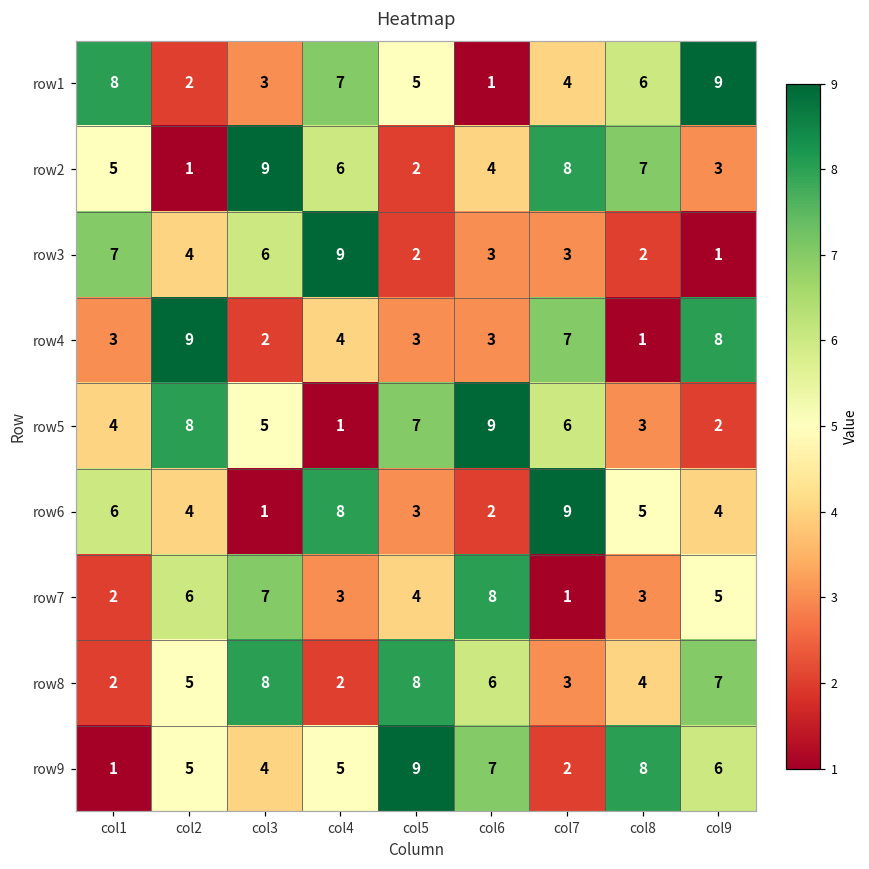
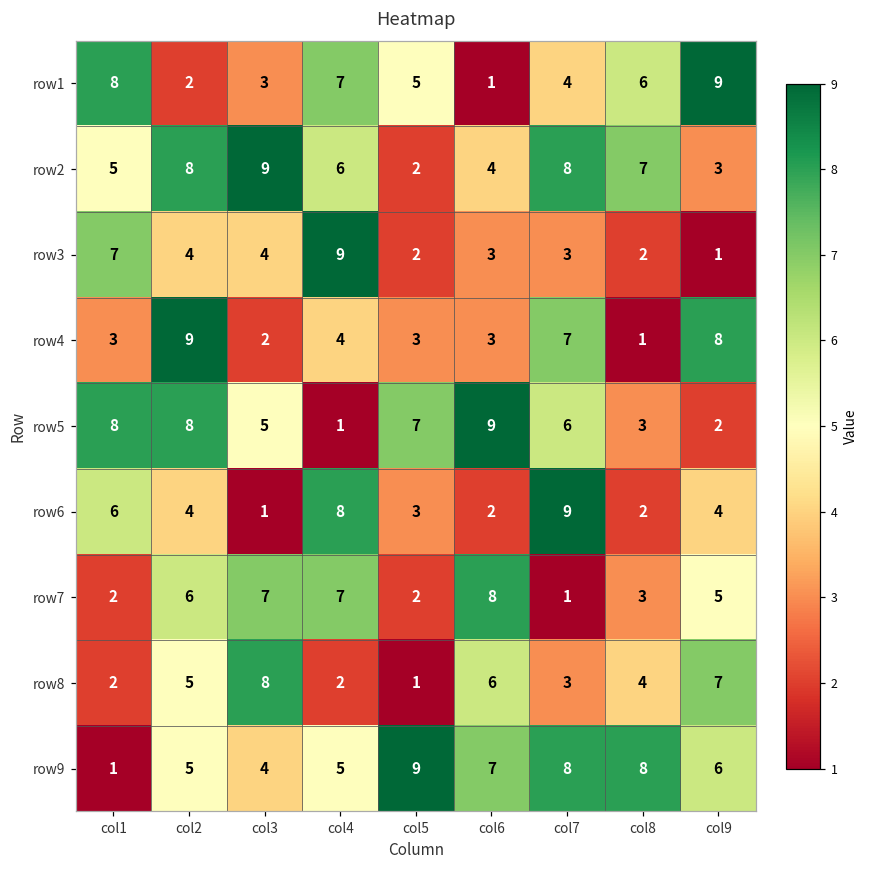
  {
    "row1": {
      "col1": 8,
      "col2": 2,
      "col3": 3,
      "col4": 7,
      "col5": 5,
      "col6": 1,
      "col7": 4,
      "col8": 6,
      "col9": 9
    },
    "row2": {
      "col1": 5,
-     "col2": 1,
+     "col2": 8,
      "col3": 9,
      "col4": 6,
      "col5": 2,
      "col6": 4,
      "col7": 8,
      "col8": 7,
      "col9": 3
    },
    "row3": {
      "col1": 7,
      "col2": 4,
-     "col3": 6,
+     "col3": 4,
      "col4": 9,
      "col5": 2,
      "col6": 3,
      "col7": 3,
      "col8": 2,
      "col9": 1
    },
    "row4": {
      "col1": 3,
      "col2": 9,
      "col3": 2,
      "col4": 4,
      "col5": 3,
      "col6": 3,
      "col7": 7,
      "col8": 1,
      "col9": 8
    },
    "row5": {
-     "col1": 4,
+     "col1": 8,
      "col2": 8,
      "col3": 5,
      "col4": 1,
      "col5": 7,
      "col6": 9,
      "col7": 6,
      "col8": 3,
      "col9": 2
    },
    "row6": {
      "col1": 6,
      "col2": 4,
      "col3": 1,
      "col4": 8,
      "col5": 3,
      "col6": 2,
      "col7": 9,
-     "col8": 5,
+     "col8": 2,
      "col9": 4
    },
    "row7": {
      "col1": 2,
      "col2": 6,
      "col3": 7,
-     "col4": 3,
-     "col5": 4,
+     "col4": 7,
+     "col5": 2,
      "col6": 8,
      "col7": 1,
      "col8": 3,
      "col9": 5
    },
    "row8": {
      "col1": 2,
      "col2": 5,
      "col3": 8,
      "col4": 2,
-     "col5": 8,
+     "col5": 1,
      "col6": 6,
      "col7": 3,
      "col8": 4,
      "col9": 7
    },
    "row9": {
      "col1": 1,
      "col2": 5,
      "col3": 4,
      "col4": 5,
      "col5": 9,
      "col6": 7,
-     "col7": 2,
+     "col7": 8,
      "col8": 8,
      "col9": 6
    }
  }
